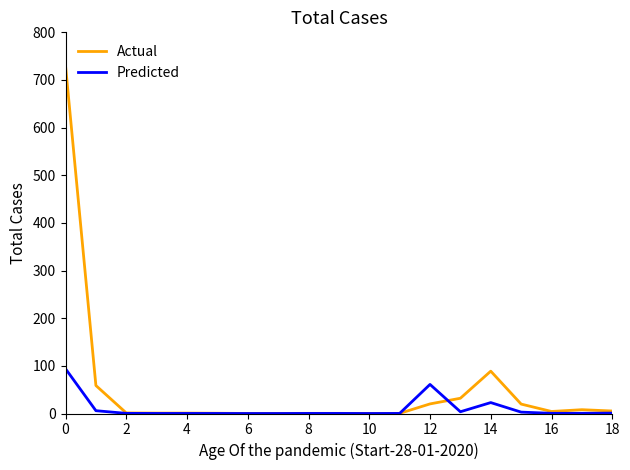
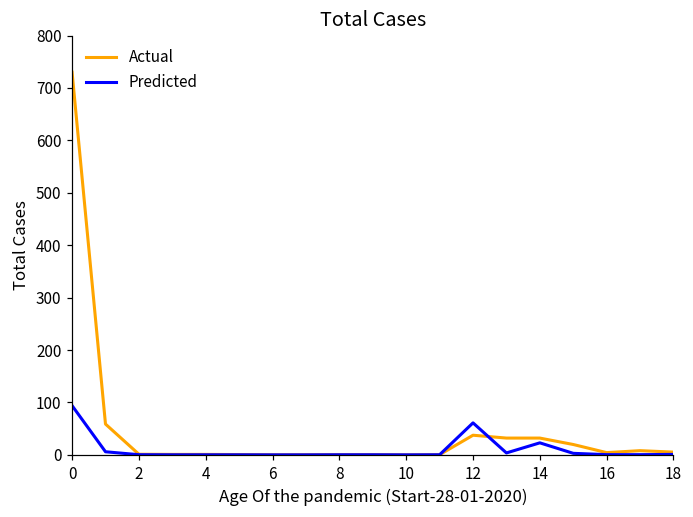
  {
    "Actual": {
      "0": 730,
-     "12": 20,
-     "14": 90
+     "12": 40,
+     "14": 30
    },
    "Predicted": {
      "0": 90,
      "12": 60,
      "14": 20
    }
  }
